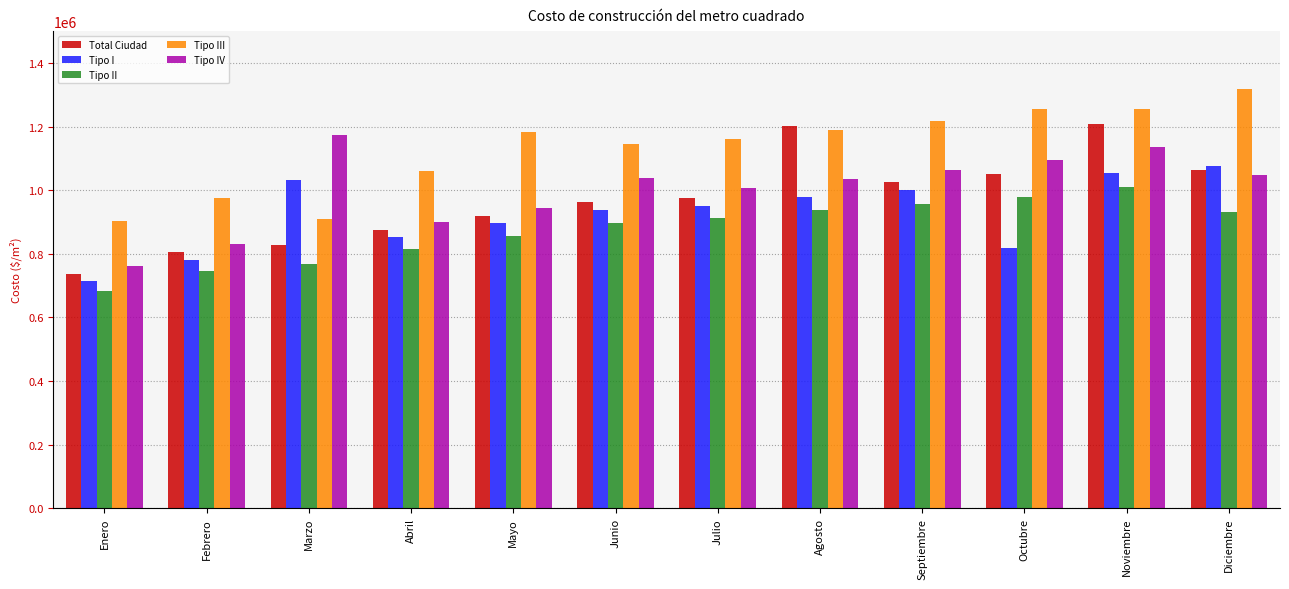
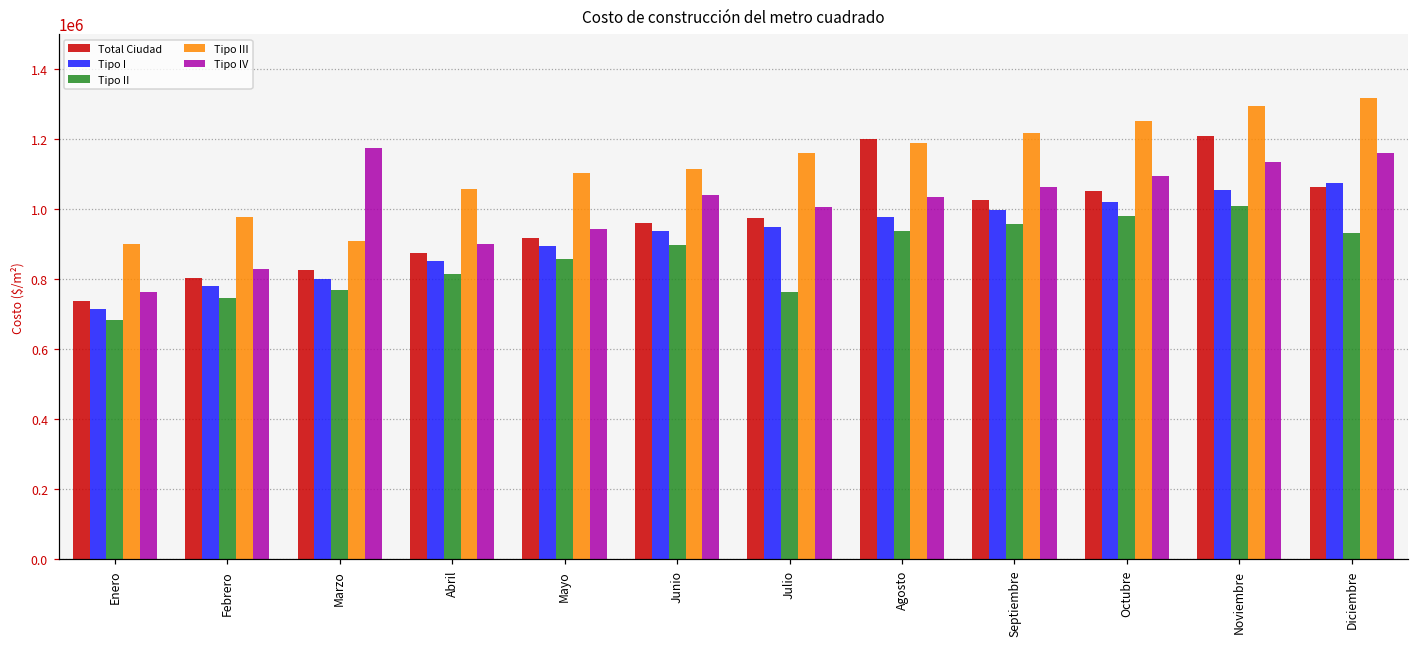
  {
    "Total Ciudad": {
      "Enero": 740000,
      "Febrero": 800000,
      "Marzo": 830000,
      "Abril": 880000,
      "Mayo": 920000,
      "Junio": 960000,
      "Julio": 980000,
      "Agosto": 1200000,
      "Septiembre": 1030000,
      "Octubre": 1050000,
      "Noviembre": 1210000,
      "Diciembre": 1060000
    },
    "Tipo I": {
      "Enero": 710000,
      "Febrero": 780000,
-     "Marzo": 1030000,
+     "Marzo": 800000,
      "Abril": 850000,
      "Mayo": 900000,
      "Junio": 940000,
      "Julio": 950000,
      "Agosto": 980000,
      "Septiembre": 1000000,
-     "Octubre": 820000,
+     "Octubre": 1020000,
      "Noviembre": 1050000,
      "Diciembre": 1080000
    },
    "Tipo II": {
      "Enero": 680000,
      "Febrero": 750000,
      "Marzo": 770000,
      "Abril": 820000,
      "Mayo": 860000,
      "Junio": 900000,
-     "Julio": 910000,
+     "Julio": 760000,
      "Agosto": 940000,
      "Septiembre": 960000,
      "Octubre": 980000,
      "Noviembre": 1010000,
      "Diciembre": 930000
    },
    "Tipo III": {
      "Enero": 900000,
      "Febrero": 980000,
      "Marzo": 910000,
      "Abril": 1060000,
-     "Mayo": 1180000,
-     "Junio": 1150000,
+     "Mayo": 1100000,
+     "Junio": 1120000,
      "Julio": 1160000,
      "Agosto": 1190000,
      "Septiembre": 1220000,
      "Octubre": 1250000,
-     "Noviembre": 1250000,
+     "Noviembre": 1290000,
      "Diciembre": 1320000
    },
    "Tipo IV": {
      "Enero": 760000,
      "Febrero": 830000,
      "Marzo": 1170000,
      "Abril": 900000,
      "Mayo": 940000,
      "Junio": 1040000,
      "Julio": 1010000,
      "Agosto": 1040000,
      "Septiembre": 1060000,
      "Octubre": 1090000,
      "Noviembre": 1140000,
-     "Diciembre": 1050000
+     "Diciembre": 1160000
    }
  }
